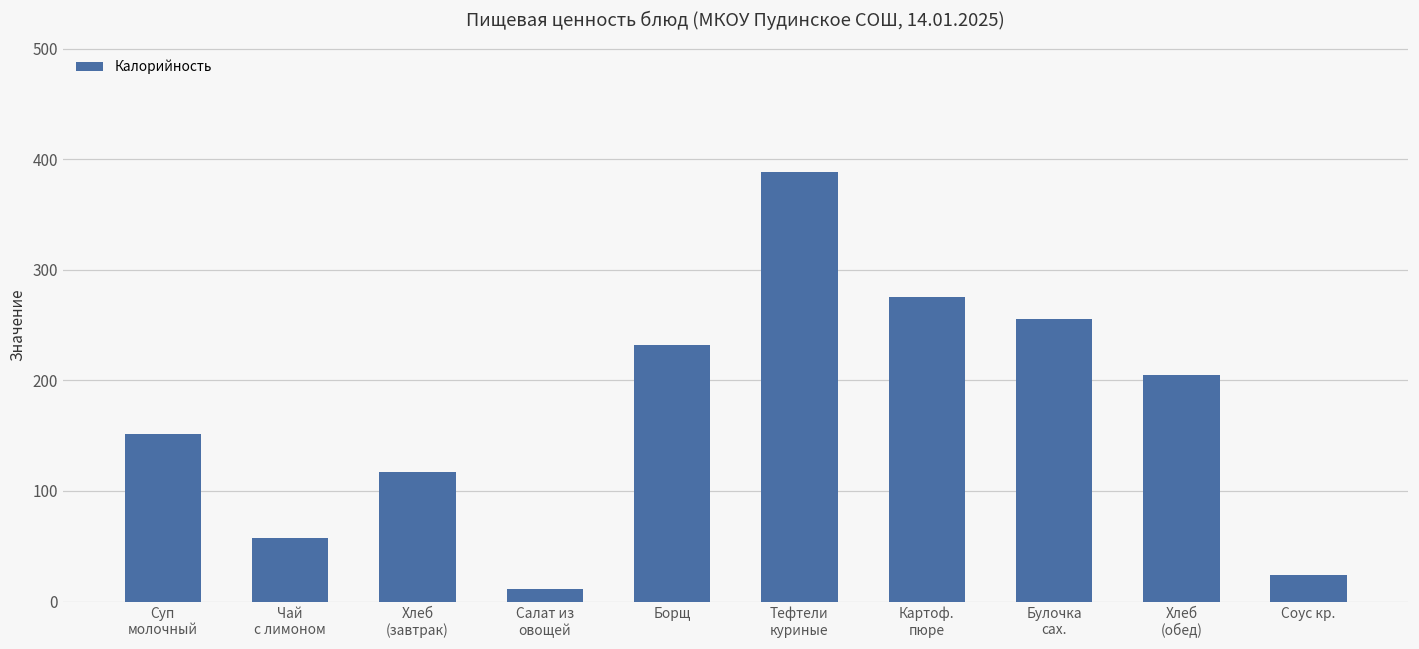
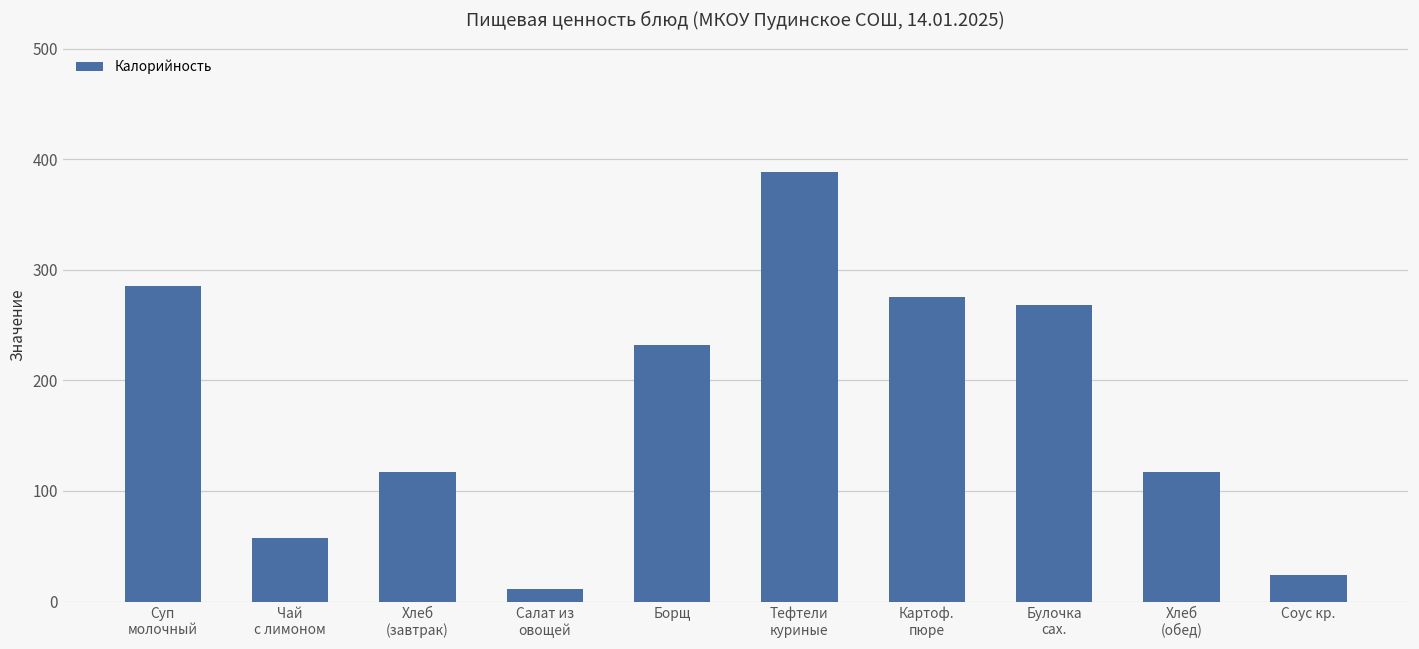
  {
-   "Суп молочный": 151,
+   "Суп молочный": 285,
    "Чай с лимоном": 57,
    "Хлеб (завтрак)": 117,
    "Салат из овощей": 12,
    "Борщ": 232,
    "Тефтели куриные": 388,
    "Картоф. пюре": 275,
-   "Булочка сах.": 255,
-   "Хлеб (обед)": 205,
+   "Булочка сах.": 268,
+   "Хлеб (обед)": 117,
    "Соус кр.": 24
  }
